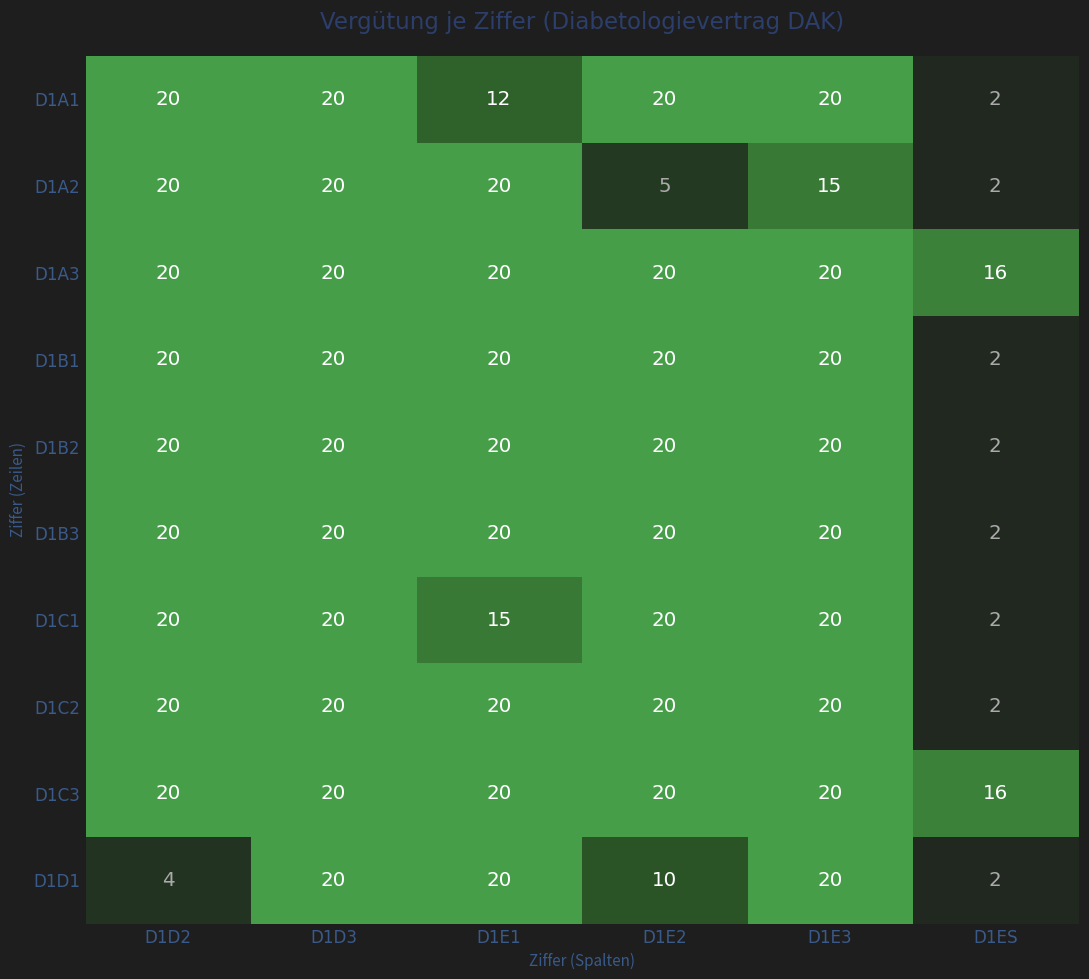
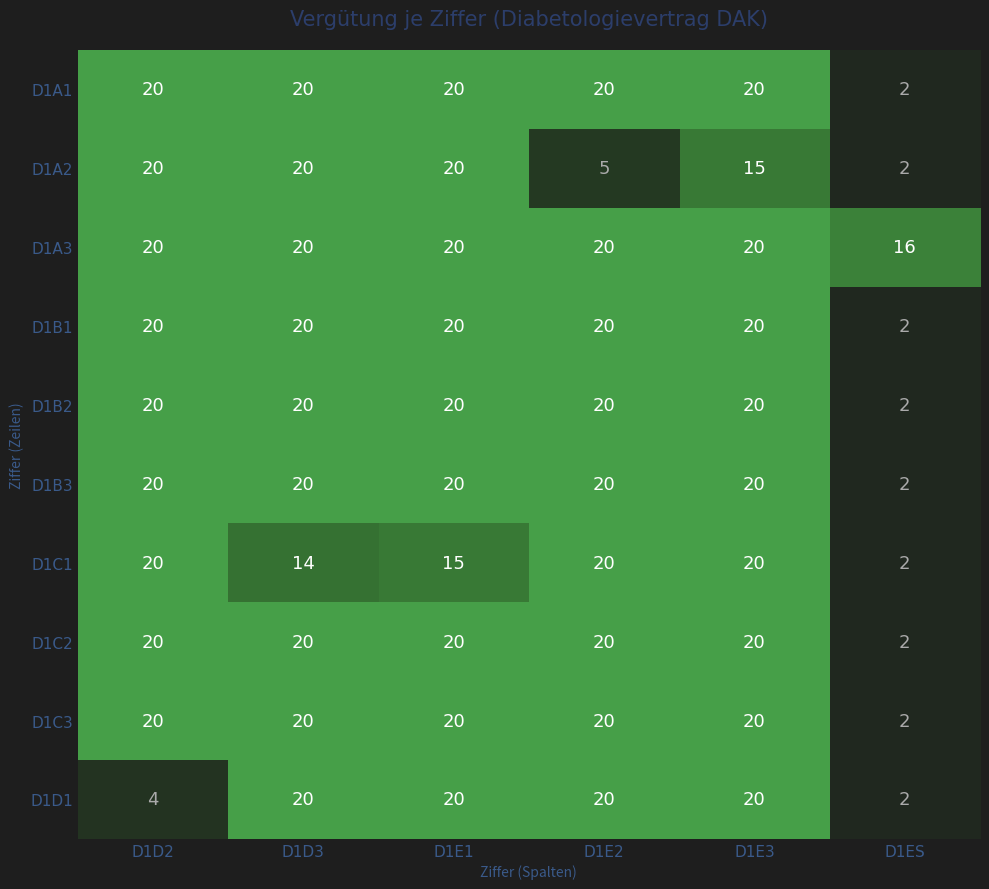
  {
    "D1A1": {
      "D1D2": 20,
      "D1D3": 20,
-     "D1E1": 12,
+     "D1E1": 20,
      "D1E2": 20,
      "D1E3": 20,
      "D1ES": 2
    },
    "D1A2": {
      "D1D2": 20,
      "D1D3": 20,
      "D1E1": 20,
      "D1E2": 5,
      "D1E3": 15,
      "D1ES": 2
    },
    "D1A3": {
      "D1D2": 20,
      "D1D3": 20,
      "D1E1": 20,
      "D1E2": 20,
      "D1E3": 20,
      "D1ES": 16
    },
    "D1B1": {
      "D1D2": 20,
      "D1D3": 20,
      "D1E1": 20,
      "D1E2": 20,
      "D1E3": 20,
      "D1ES": 2
    },
    "D1B2": {
      "D1D2": 20,
      "D1D3": 20,
      "D1E1": 20,
      "D1E2": 20,
      "D1E3": 20,
      "D1ES": 2
    },
    "D1B3": {
      "D1D2": 20,
      "D1D3": 20,
      "D1E1": 20,
      "D1E2": 20,
      "D1E3": 20,
      "D1ES": 2
    },
    "D1C1": {
      "D1D2": 20,
-     "D1D3": 20,
+     "D1D3": 14,
      "D1E1": 15,
      "D1E2": 20,
      "D1E3": 20,
      "D1ES": 2
    },
    "D1C2": {
      "D1D2": 20,
      "D1D3": 20,
      "D1E1": 20,
      "D1E2": 20,
      "D1E3": 20,
      "D1ES": 2
    },
    "D1C3": {
      "D1D2": 20,
      "D1D3": 20,
      "D1E1": 20,
      "D1E2": 20,
      "D1E3": 20,
-     "D1ES": 16
+     "D1ES": 2
    },
    "D1D1": {
      "D1D2": 4,
      "D1D3": 20,
      "D1E1": 20,
-     "D1E2": 10,
+     "D1E2": 20,
      "D1E3": 20,
      "D1ES": 2
    }
  }
